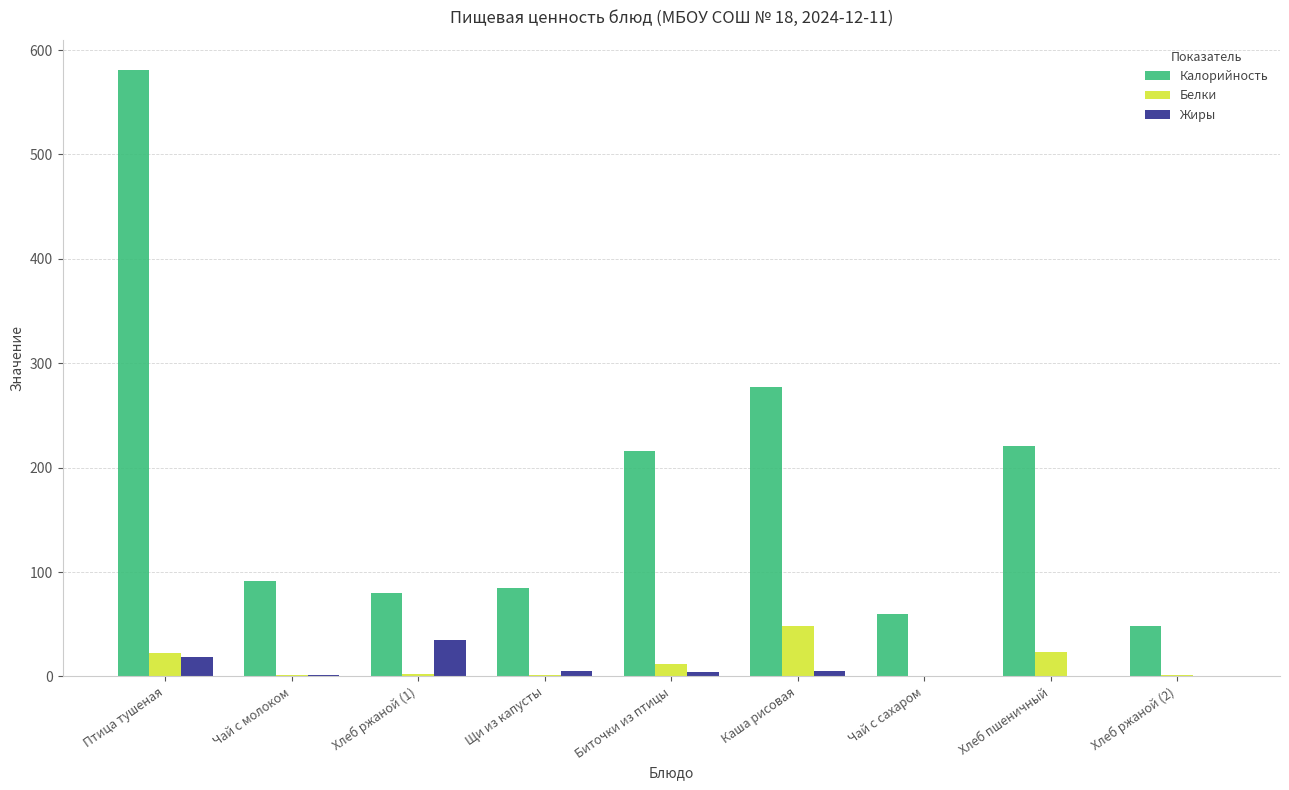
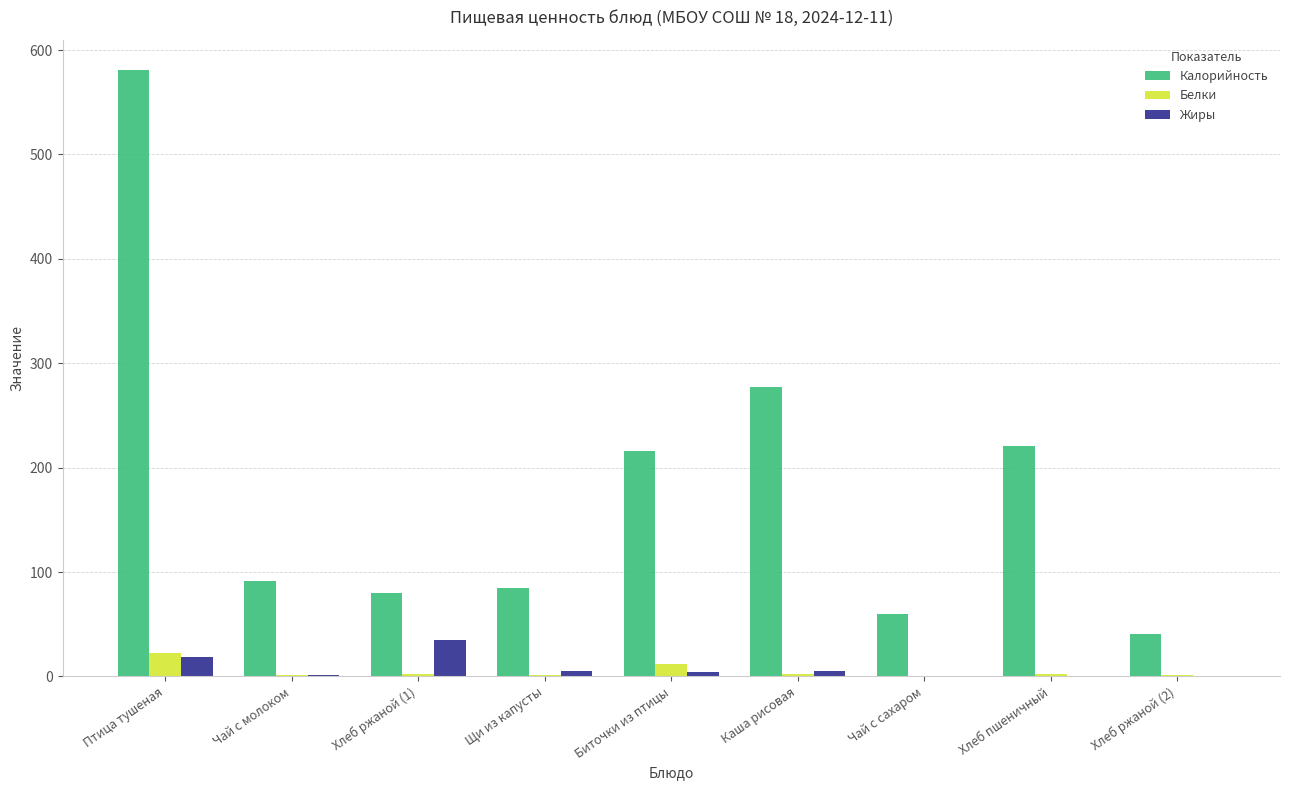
  {
    "Калорийность": {
      "Птица тушеная": 581,
      "Чай с молоком": 91,
      "Хлеб ржаной (1)": 80,
      "Щи из капусты": 85,
      "Биточки из птицы": 216,
      "Каша рисовая": 278,
      "Чай с сахаром": 60,
      "Хлеб пшеничный": 221,
-     "Хлеб ржаной (2)": 48
+     "Хлеб ржаной (2)": 40
    },
    "Белки": {
      "Птица тушеная": 22,
      "Хлеб ржаной (1)": 2,
      "Биточки из птицы": 12,
-     "Каша рисовая": 49,
-     "Хлеб пшеничный": 23
+     "Каша рисовая": 2,
+     "Хлеб пшеничный": 2
    },
    "Жиры": {
      "Птица тушеная": 19,
      "Хлеб ржаной (1)": 34,
      "Щи из капусты": 5,
      "Биточки из птицы": 4,
      "Каша рисовая": 5,
      "Чай с сахаром": 0
    }
  }
